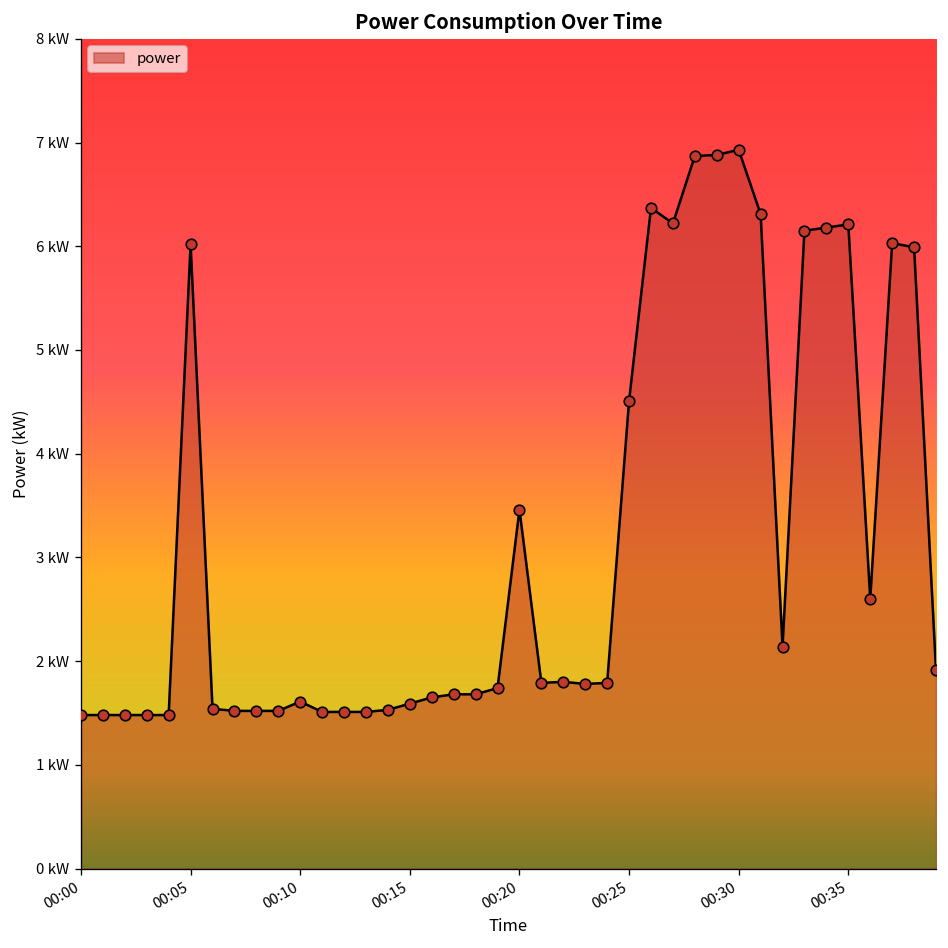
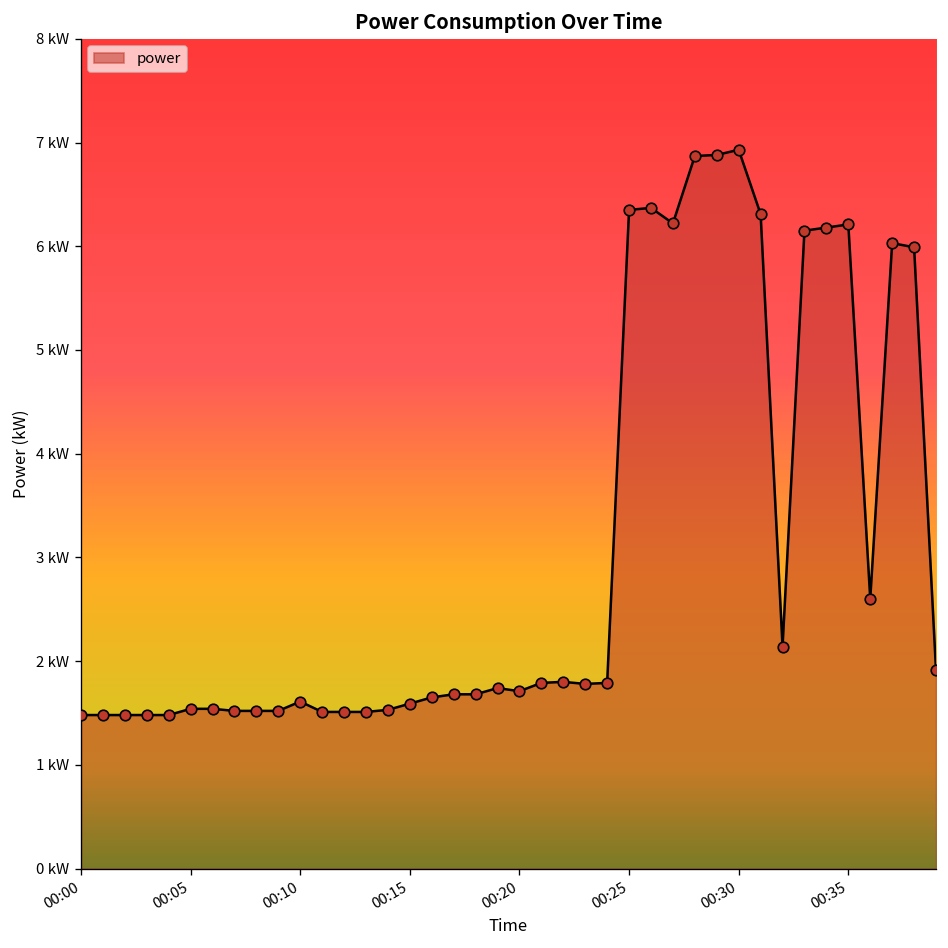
  {
    "00:00": "1.5 kW",
-   "00:05": "6.0 kW",
+   "00:05": "1.5 kW",
    "00:10": "1.6 kW",
    "00:15": "1.6 kW",
-   "00:20": "3.5 kW",
-   "00:25": "4.5 kW",
+   "00:20": "1.7 kW",
+   "00:25": "6.4 kW",
    "00:30": "6.9 kW",
    "00:35": "6.2 kW"
  }
